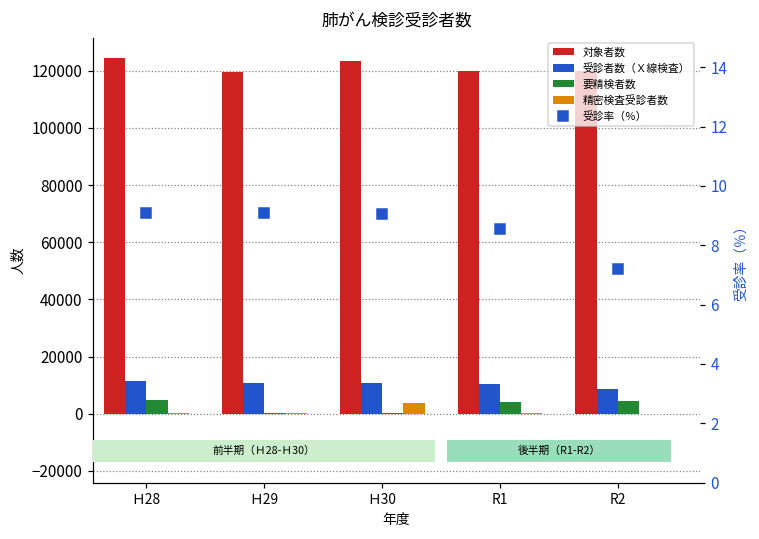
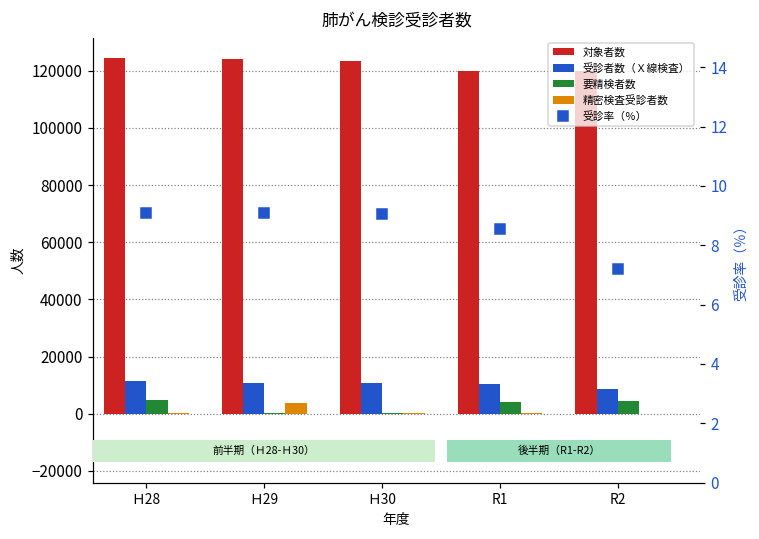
  {
    "対象者数": {
      "Ｈ28": 125000,
-     "Ｈ29": 120000,
+     "Ｈ29": 124000,
      "Ｈ30": 123000,
      "R1": 120000
    },
    "要精検者数": {
      "Ｈ28": 5000,
      "R1": 4000,
      "R2": 5000
    },
    "精密検査受診者数": {
-     "Ｈ29": 0,
-     "Ｈ30": 4000
+     "Ｈ29": 4000,
+     "Ｈ30": 0
    }
  }
